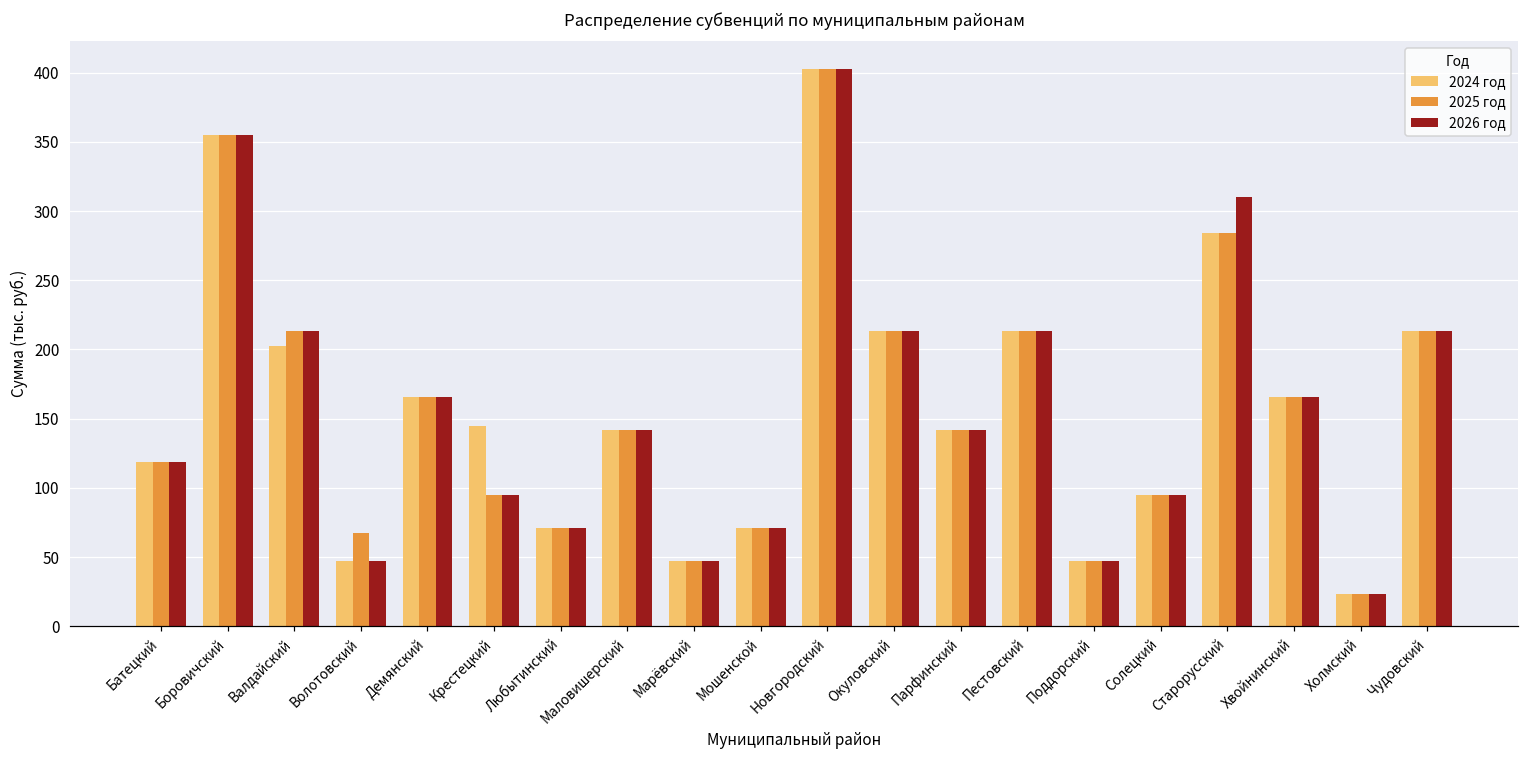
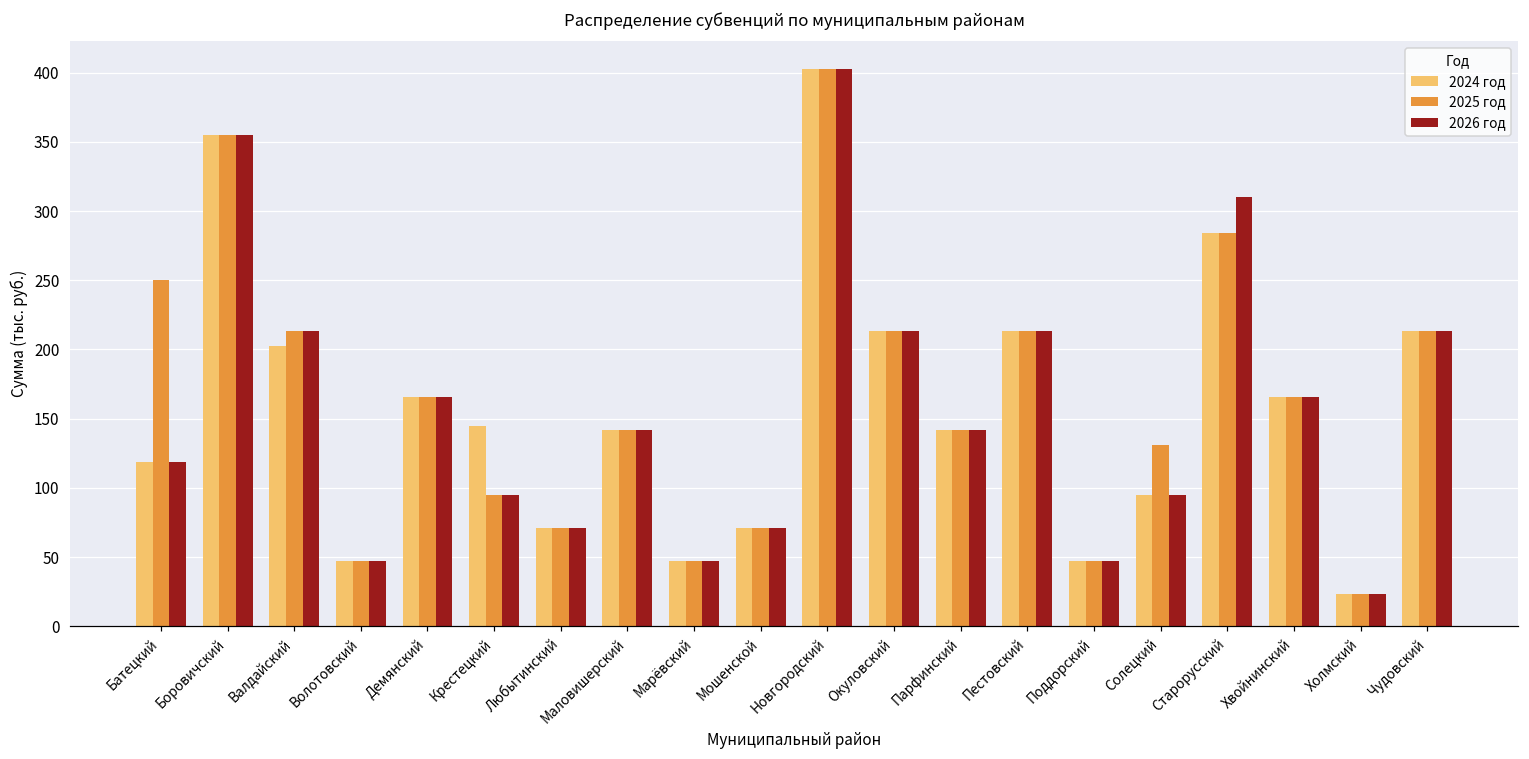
  {
    "2024 год": {
      "Батецкий": 118,
      "Боровичский": 355,
      "Валдайский": 202,
      "Волотовский": 47,
      "Демянский": 166,
      "Крестецкий": 145,
      "Любытинский": 71,
      "Маловишерский": 142,
      "Марёвский": 47,
      "Мошенской": 71,
      "Новгородский": 402,
      "Окуловский": 213,
      "Парфинский": 142,
      "Пестовский": 213,
      "Поддорский": 47,
      "Солецкий": 95,
      "Старорусский": 284,
      "Хвойнинский": 166,
      "Холмский": 24,
      "Чудовский": 213
    },
    "2025 год": {
-     "Батецкий": 118,
+     "Батецкий": 250,
      "Боровичский": 355,
      "Валдайский": 213,
-     "Волотовский": 67,
+     "Волотовский": 47,
      "Демянский": 166,
      "Крестецкий": 95,
      "Любытинский": 71,
      "Маловишерский": 142,
      "Марёвский": 47,
      "Мошенской": 71,
      "Новгородский": 402,
      "Окуловский": 213,
      "Парфинский": 142,
      "Пестовский": 213,
      "Поддорский": 47,
-     "Солецкий": 95,
+     "Солецкий": 131,
      "Старорусский": 284,
      "Хвойнинский": 166,
      "Холмский": 24,
      "Чудовский": 213
    },
    "2026 год": {
      "Батецкий": 118,
      "Боровичский": 355,
      "Валдайский": 213,
      "Волотовский": 47,
      "Демянский": 166,
      "Крестецкий": 95,
      "Любытинский": 71,
      "Маловишерский": 142,
      "Марёвский": 47,
      "Мошенской": 71,
      "Новгородский": 402,
      "Окуловский": 213,
      "Парфинский": 142,
      "Пестовский": 213,
      "Поддорский": 47,
      "Солецкий": 95,
      "Старорусский": 310,
      "Хвойнинский": 166,
      "Холмский": 24,
      "Чудовский": 213
    }
  }
